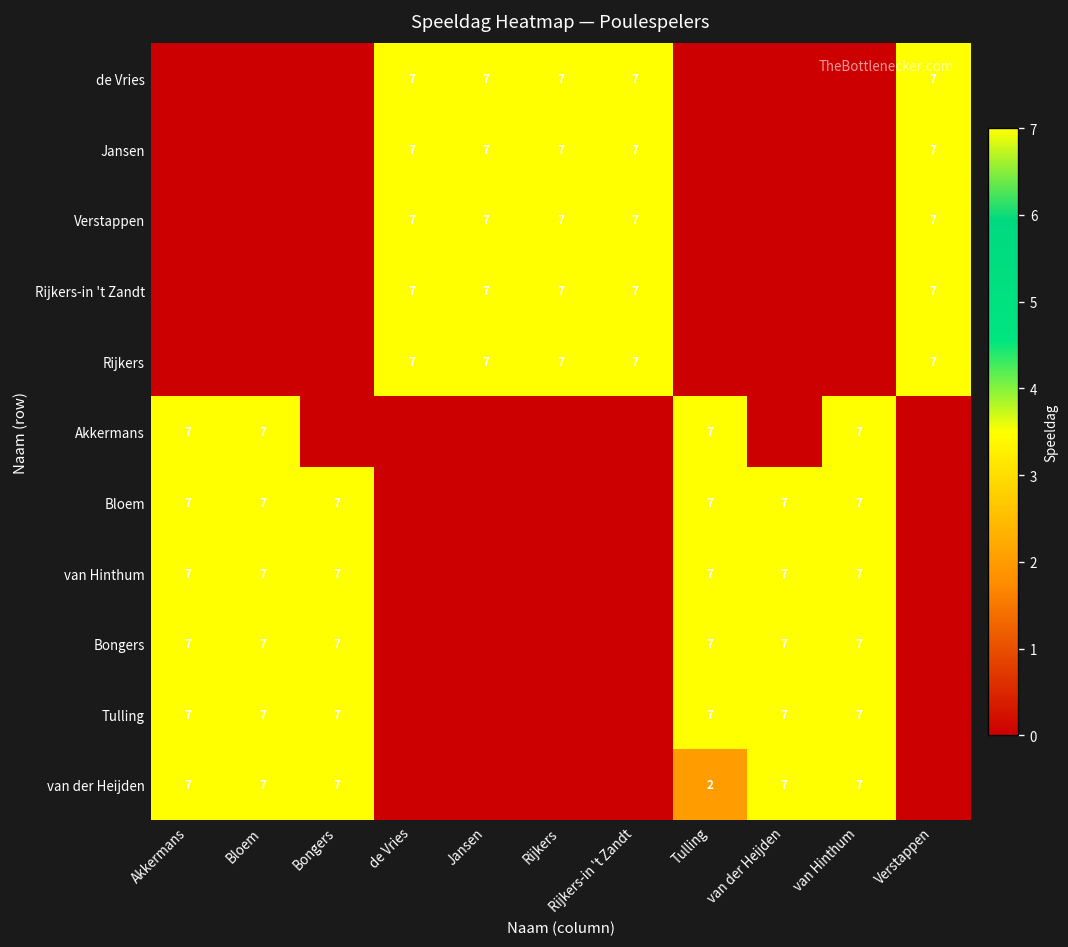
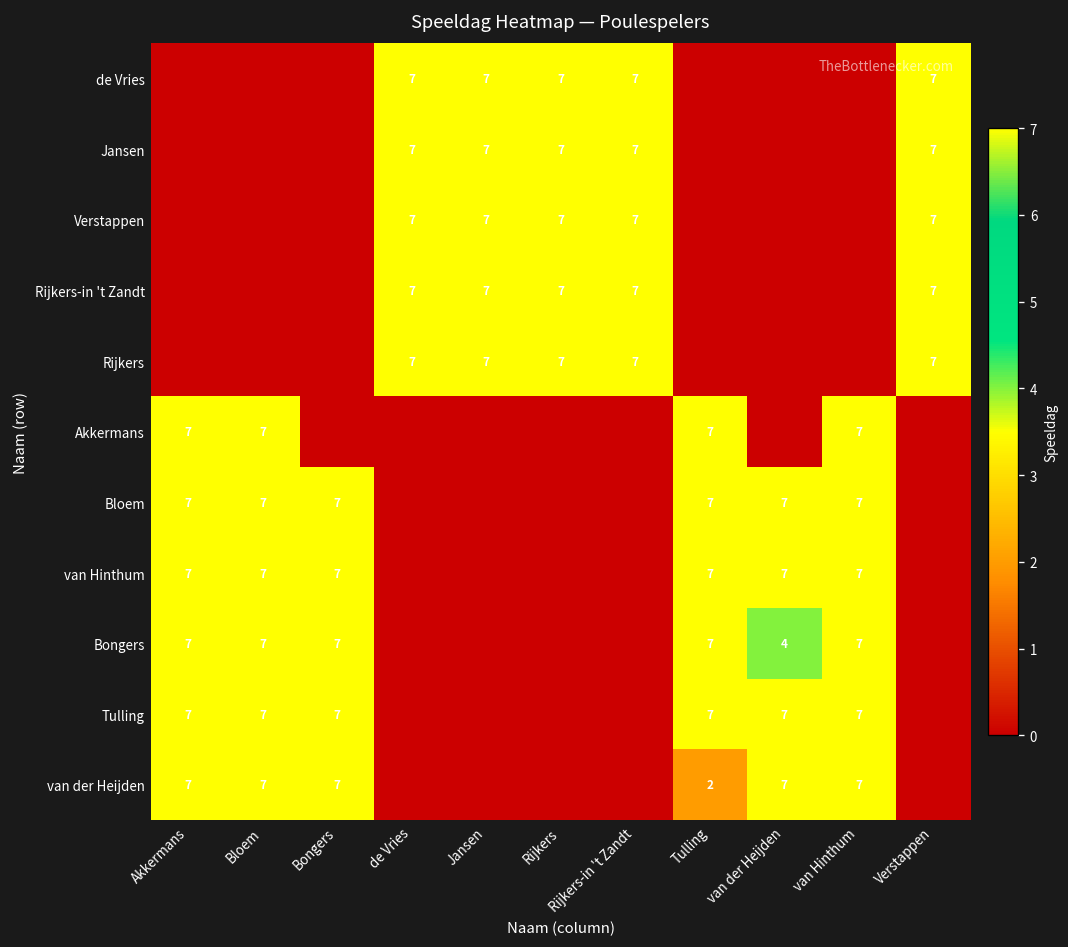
  {
    "de Vries": {
      "de Vries": 7,
      "Jansen": 7,
      "Rijkers": 7,
      "Rijkers-in 't Zandt": 7,
      "Verstappen": 7
    },
    "Jansen": {
      "de Vries": 7,
      "Jansen": 7,
      "Rijkers": 7,
      "Rijkers-in 't Zandt": 7,
      "Verstappen": 7
    },
    "Verstappen": {
      "de Vries": 7,
      "Jansen": 7,
      "Rijkers": 7,
      "Rijkers-in 't Zandt": 7,
      "Verstappen": 7
    },
    "Rijkers-in 't Zandt": {
      "de Vries": 7,
      "Jansen": 7,
      "Rijkers": 7,
      "Rijkers-in 't Zandt": 7,
      "Verstappen": 7
    },
    "Rijkers": {
      "de Vries": 7,
      "Jansen": 7,
      "Rijkers": 7,
      "Rijkers-in 't Zandt": 7,
      "Verstappen": 7
    },
    "Akkermans": {
      "Akkermans": 7,
      "Bloem": 7,
      "Tulling": 7,
      "van Hinthum": 7
    },
    "Bloem": {
      "Akkermans": 7,
      "Bloem": 7,
      "Bongers": 7,
      "Tulling": 7,
      "van der Heijden": 7,
      "van Hinthum": 7
    },
    "van Hinthum": {
      "Akkermans": 7,
      "Bloem": 7,
      "Bongers": 7,
      "Tulling": 7,
      "van der Heijden": 7,
      "van Hinthum": 7
    },
    "Bongers": {
      "Akkermans": 7,
      "Bloem": 7,
      "Bongers": 7,
      "Tulling": 7,
-     "van der Heijden": 7,
+     "van der Heijden": 4,
      "van Hinthum": 7
    },
    "Tulling": {
      "Akkermans": 7,
      "Bloem": 7,
      "Bongers": 7,
      "Tulling": 7,
      "van der Heijden": 7,
      "van Hinthum": 7
    },
    "van der Heijden": {
      "Akkermans": 7,
      "Bloem": 7,
      "Bongers": 7,
      "Tulling": 2,
      "van der Heijden": 7,
      "van Hinthum": 7
    }
  }
